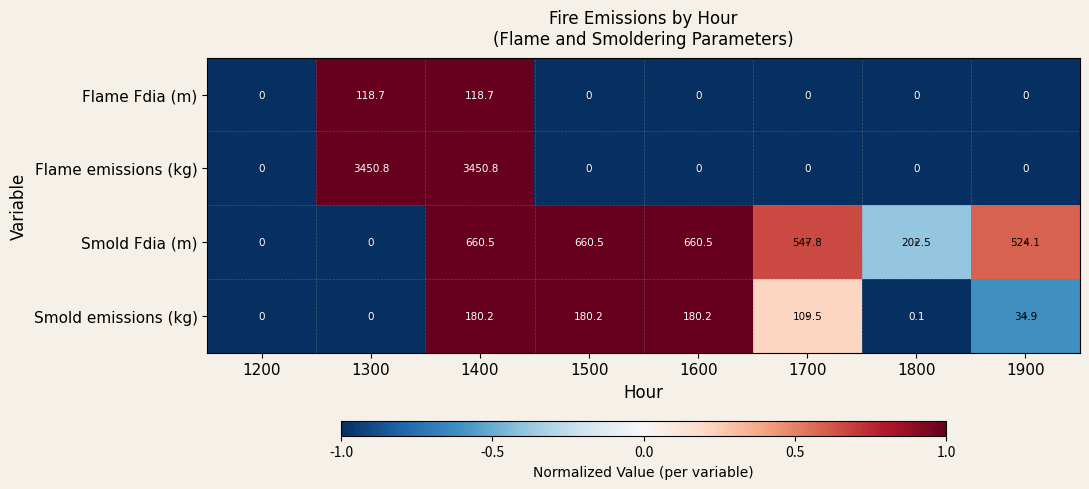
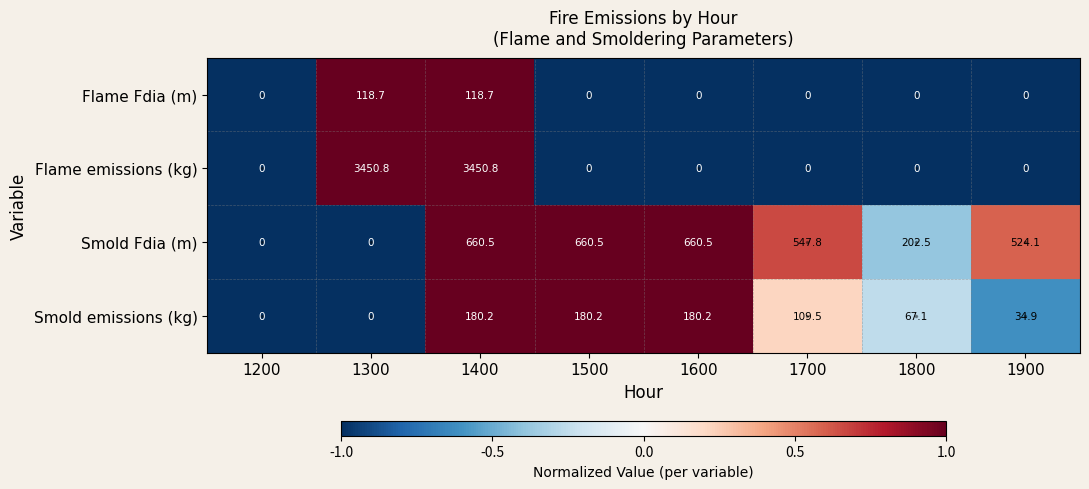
  {
    "Smold emissions (kg)": {
-     "1800": 0.1
+     "1800": 67.1
    }
  }
